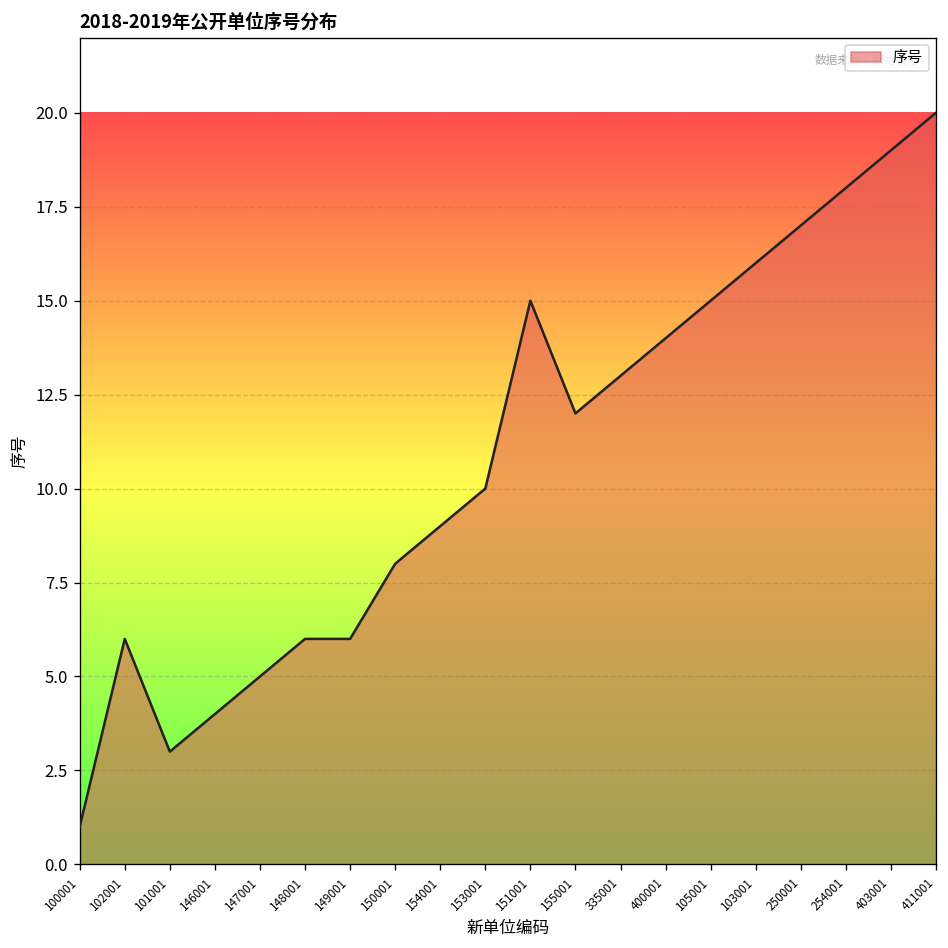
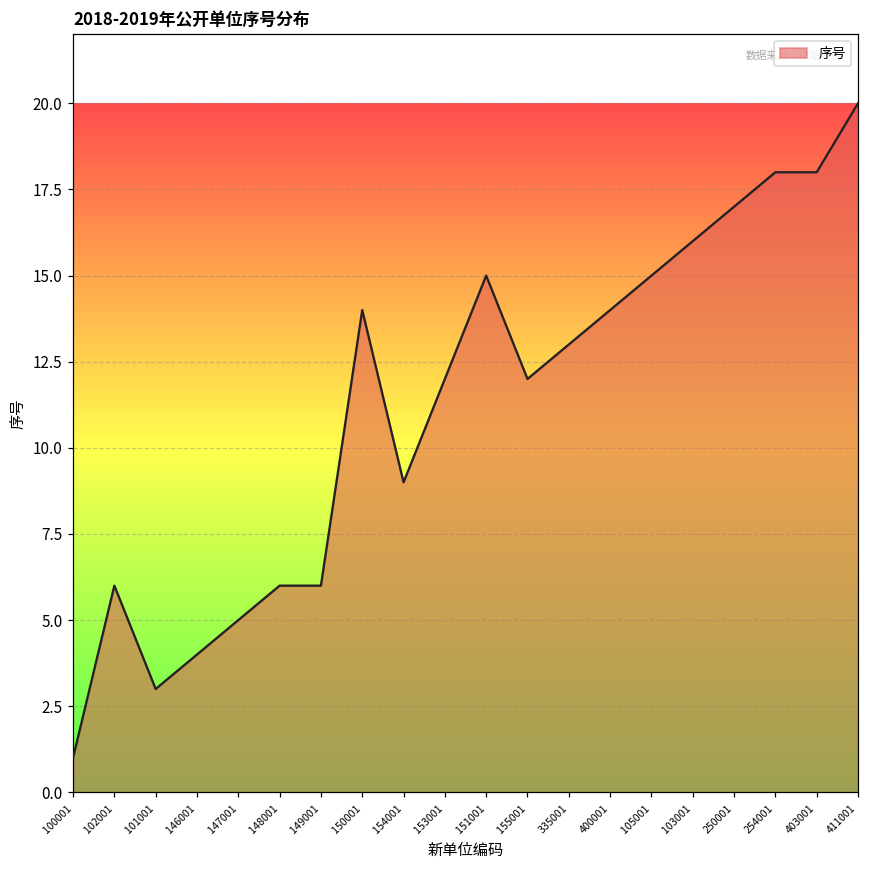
  {
    "100001": 1,
    "102001": 6,
    "101001": 3,
    "146001": 4,
    "147001": 5,
    "148001": 6,
    "149001": 6,
-   "150001": 8,
+   "150001": 14,
    "154001": 9,
-   "153001": 10,
+   "153001": 12,
    "151001": 15,
    "155001": 12,
    "335001": 13,
    "400001": 14,
    "105001": 15,
    "103001": 16,
    "250001": 17,
    "254001": 18,
-   "403001": 19,
+   "403001": 18,
    "411001": 20
  }
